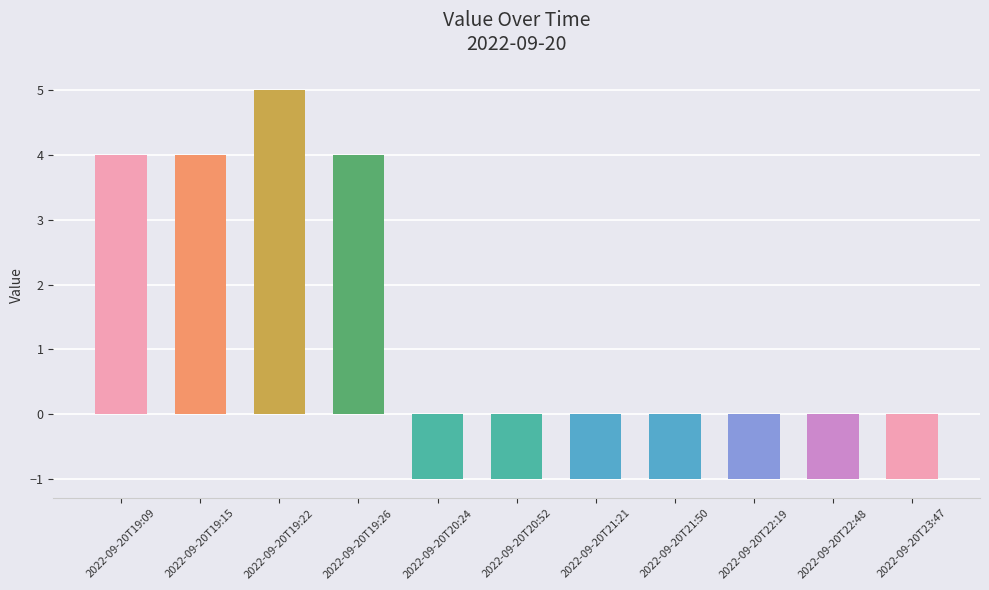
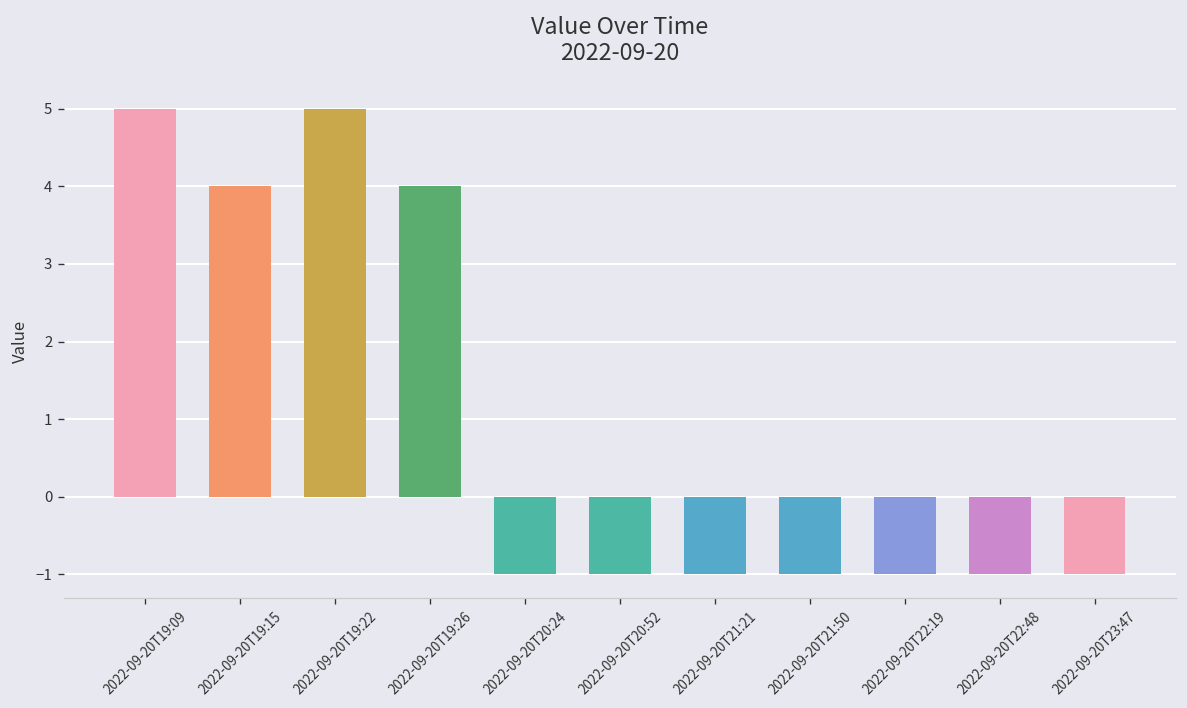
  {
-   "2022-09-20T19:09": 4,
+   "2022-09-20T19:09": 5,
    "2022-09-20T19:15": 4,
    "2022-09-20T19:22": 5,
    "2022-09-20T19:26": 4,
    "2022-09-20T20:24": -1,
    "2022-09-20T20:52": -1,
    "2022-09-20T21:21": -1,
    "2022-09-20T21:50": -1,
    "2022-09-20T22:19": -1,
    "2022-09-20T22:48": -1,
    "2022-09-20T23:47": -1
  }
